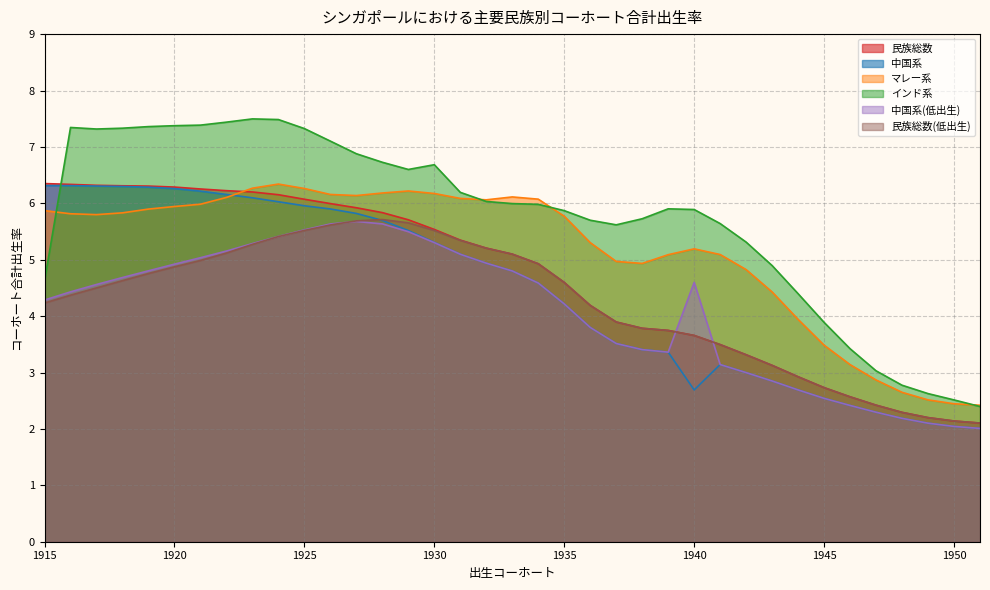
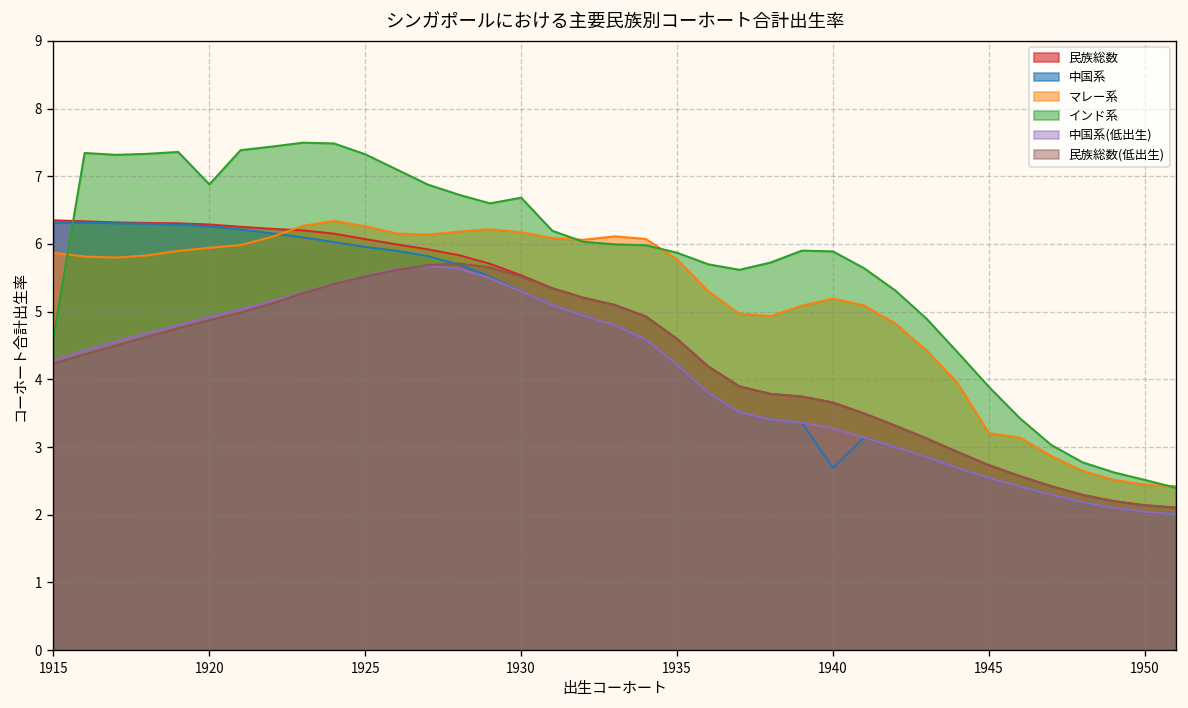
  {
    "民族総数": {
      "1925": 6.1
    },
    "中国系": {
      "1925": 6.0,
      "1940": 2.7
    },
    "マレー系": {
      "1915": 5.9,
      "1920": 5.9,
      "1925": 6.3,
      "1930": 6.2,
      "1935": 5.8,
      "1940": 5.2,
-     "1945": 3.5,
+     "1945": 3.2,
      "1950": 2.4
    },
    "インド系": {
      "1915": 4.6,
-     "1920": 7.4,
+     "1920": 6.9,
      "1925": 7.3,
      "1930": 6.7,
      "1935": 5.9,
      "1940": 5.9,
      "1945": 3.9,
      "1950": 2.5
    },
    "中国系(低出生)": {
      "1915": 4.3,
      "1920": 4.9,
-     "1940": 4.6
+     "1940": 3.3
    },
    "民族総数(低出生)": {
      "1915": 4.2,
      "1920": 4.9
    }
  }
